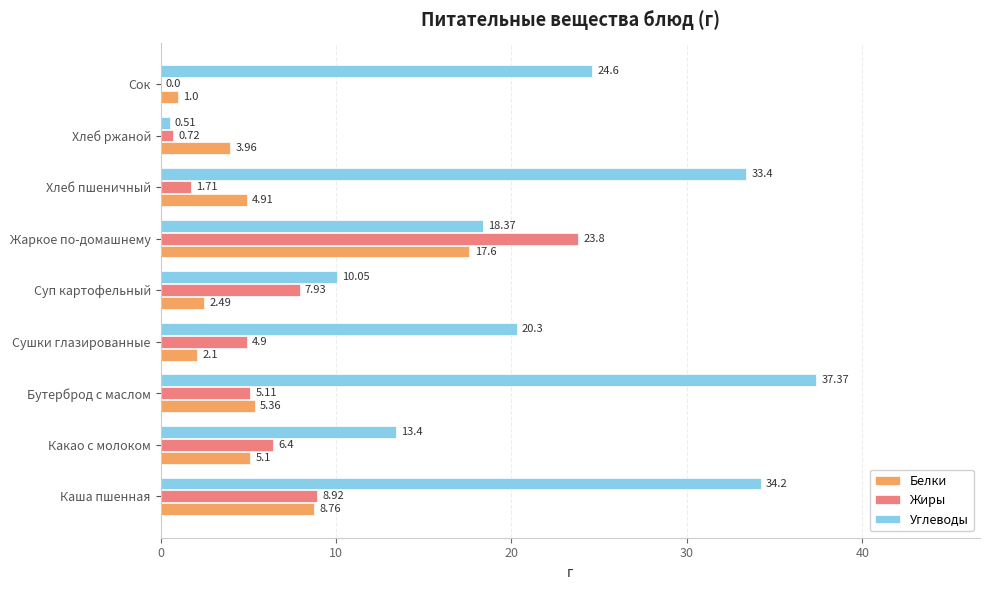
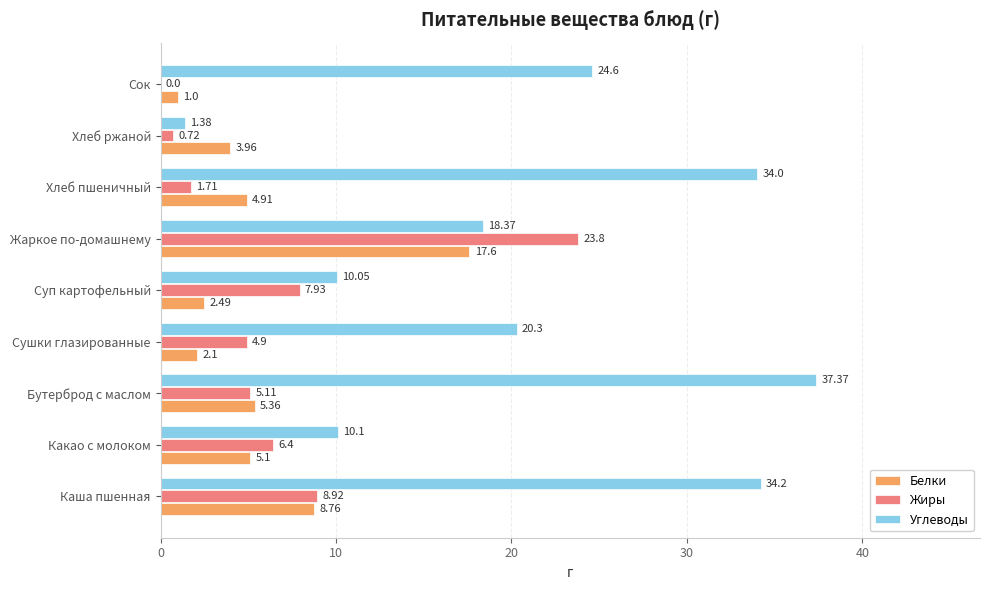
  {
    "Углеводы": {
      "Сок": 24.6,
-     "Хлеб ржаной": 0.51,
-     "Хлеб пшеничный": 33.4,
+     "Хлеб ржаной": 1.38,
+     "Хлеб пшеничный": 34.0,
      "Жаркое по-домашнему": 18.37,
      "Суп картофельный": 10.05,
      "Сушки глазированные": 20.3,
      "Бутерброд с маслом": 37.37,
-     "Какао с молоком": 13.4,
+     "Какао с молоком": 10.1,
      "Каша пшенная": 34.2
    }
  }
